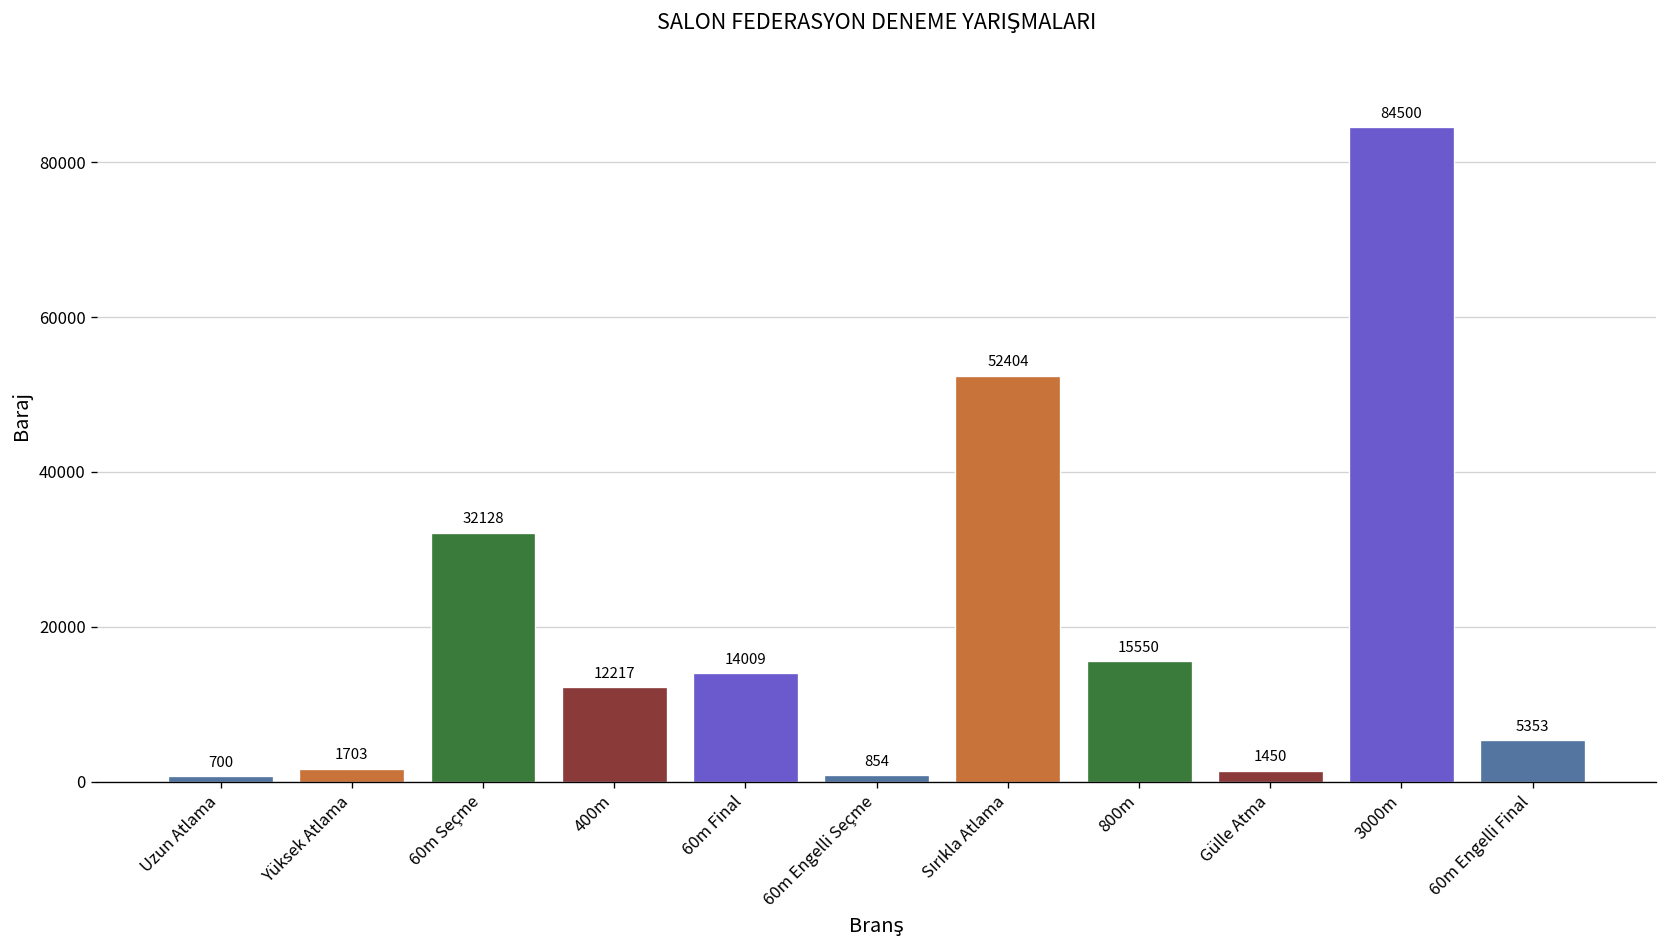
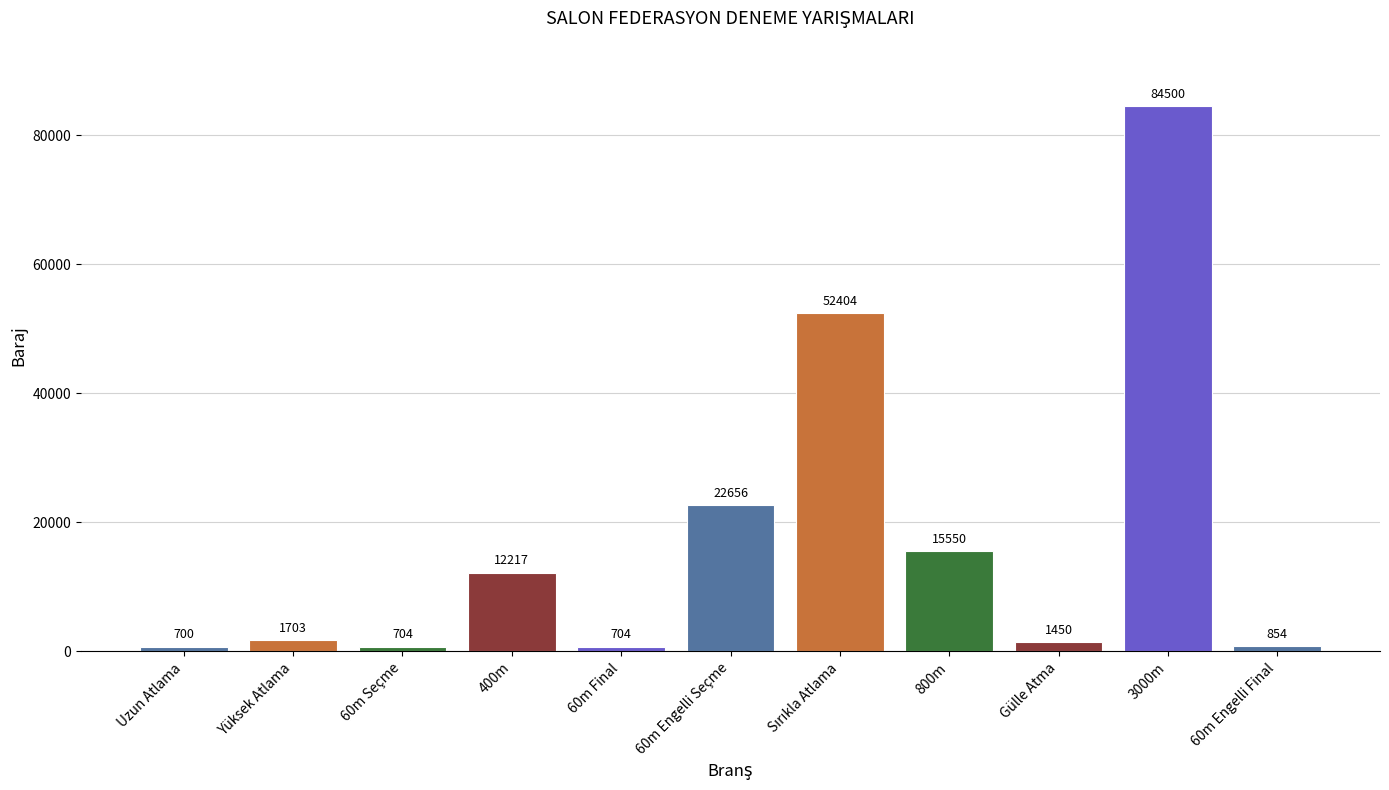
  {
    "Uzun Atlama": 700,
    "Yüksek Atlama": 1703,
-   "60m Seçme": 32128,
+   "60m Seçme": 704,
    "400m": 12217,
-   "60m Final": 14009,
-   "60m Engelli Seçme": 854,
+   "60m Final": 704,
+   "60m Engelli Seçme": 22656,
    "Sırıkla Atlama": 52404,
    "800m": 15550,
    "Gülle Atma": 1450,
    "3000m": 84500,
-   "60m Engelli Final": 5353
+   "60m Engelli Final": 854
  }
